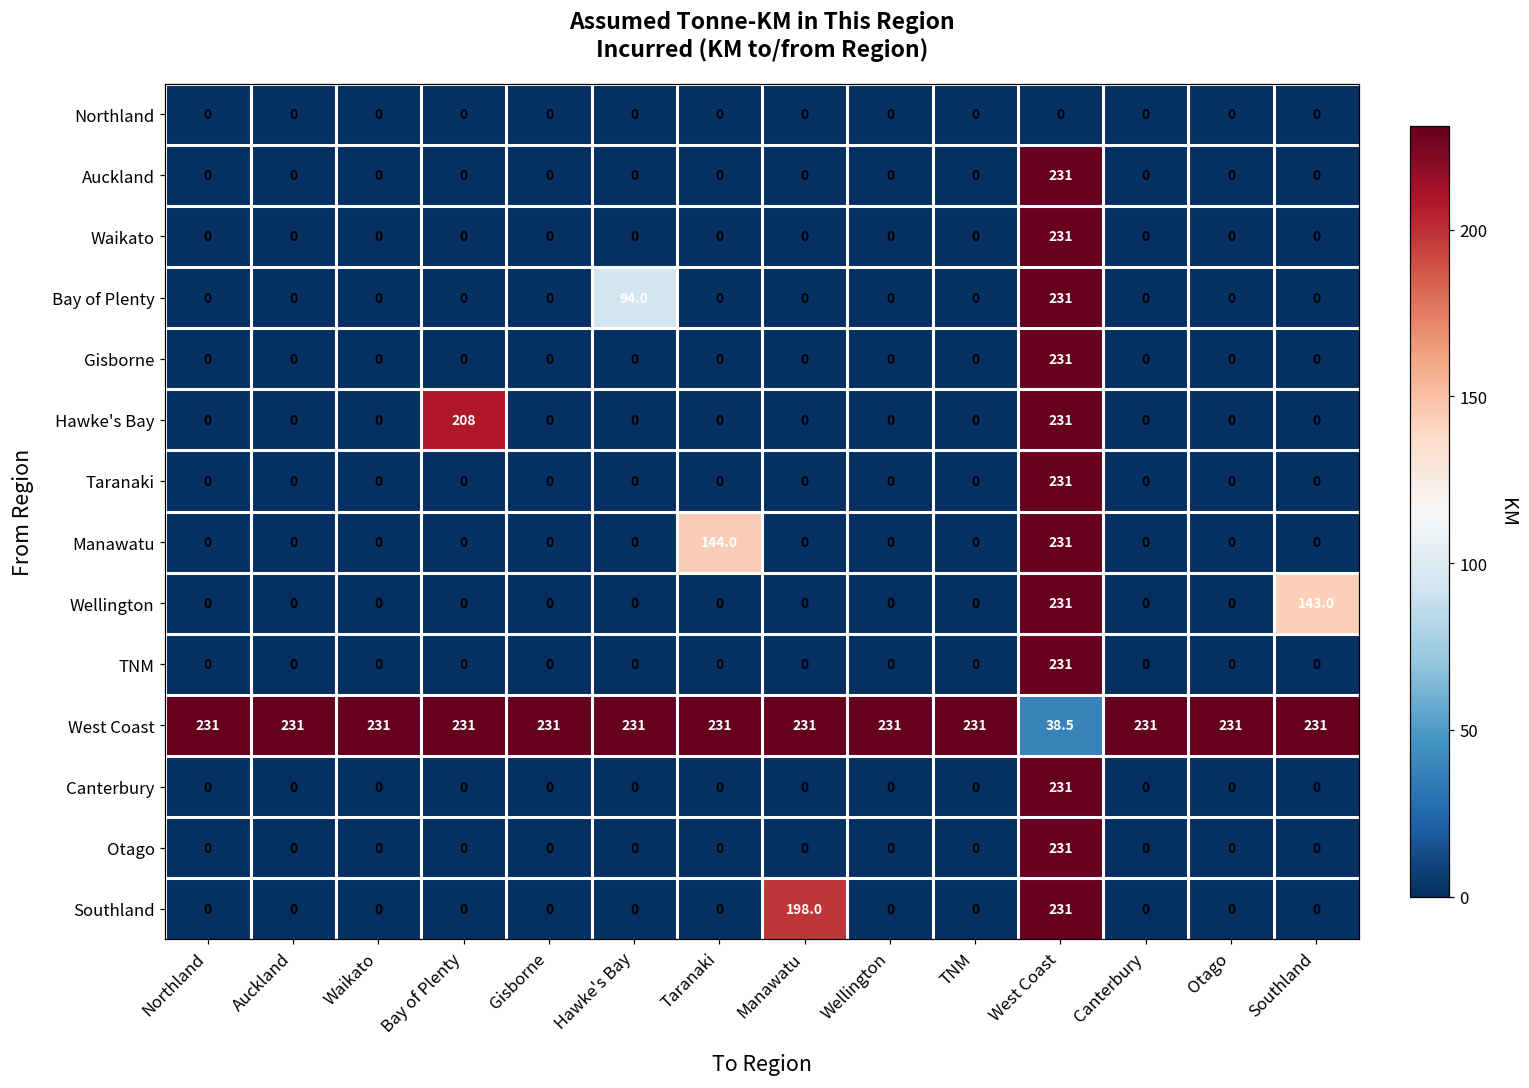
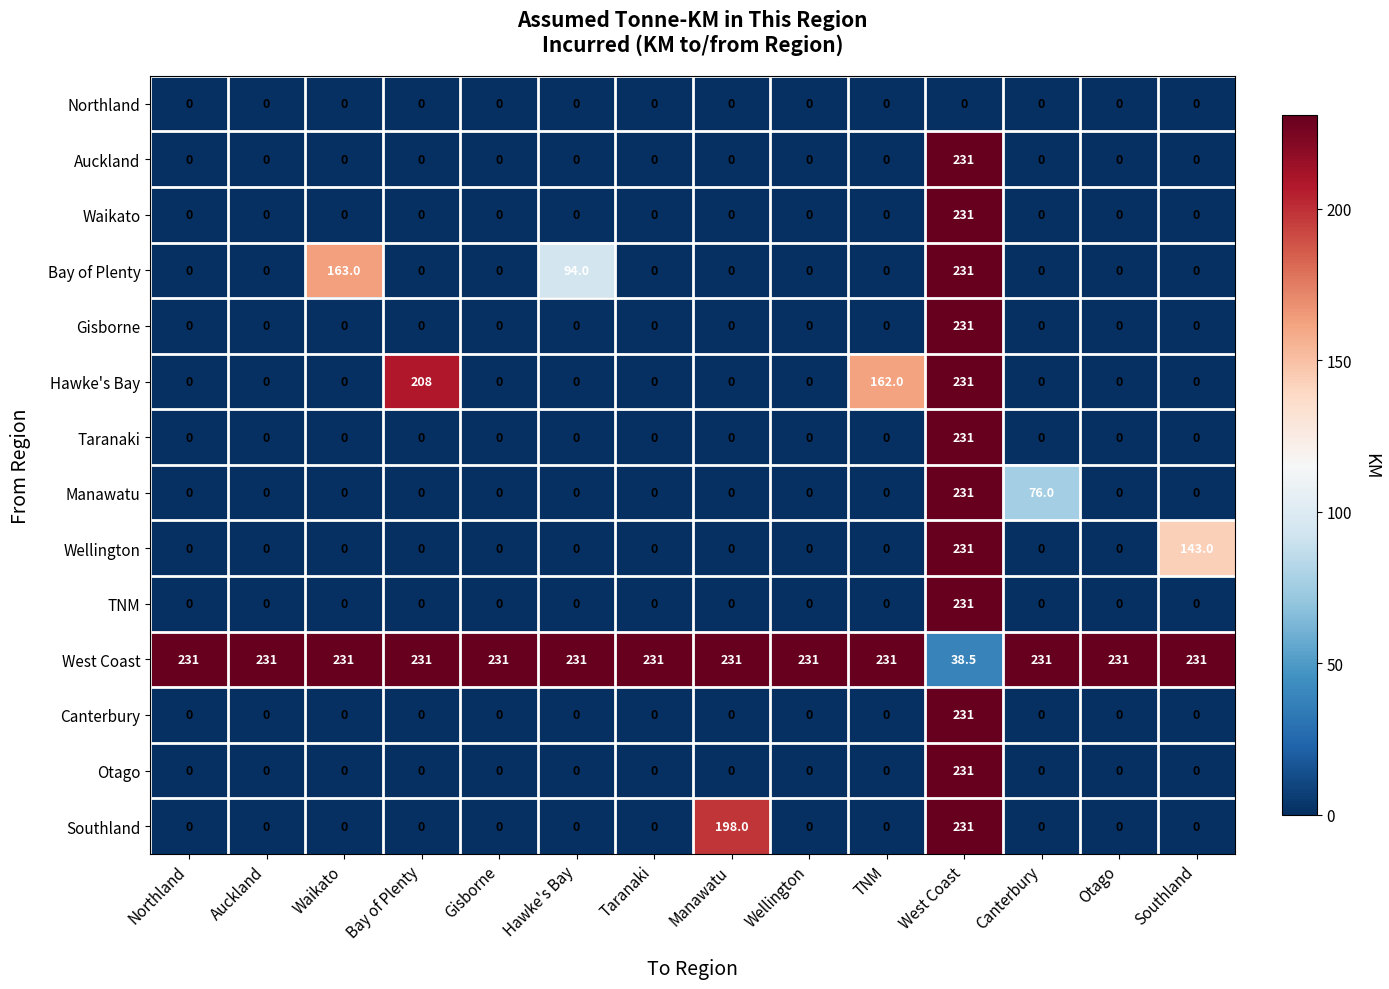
  {
    "Northland": {
      "Northland": 0,
      "Auckland": 0,
      "Waikato": 0,
      "Bay of Plenty": 0,
      "Gisborne": 0,
      "Hawke's Bay": 0,
      "Taranaki": 0,
      "Manawatu": 0,
      "Wellington": 0,
      "TNM": 0,
      "West Coast": 0,
      "Canterbury": 0,
      "Otago": 0,
      "Southland": 0
    },
    "Auckland": {
      "Northland": 0,
      "Auckland": 0,
      "Waikato": 0,
      "Bay of Plenty": 0,
      "Gisborne": 0,
      "Hawke's Bay": 0,
      "Taranaki": 0,
      "Manawatu": 0,
      "Wellington": 0,
      "TNM": 0,
      "West Coast": 231,
      "Canterbury": 0,
      "Otago": 0,
      "Southland": 0
    },
    "Waikato": {
      "Northland": 0,
      "Auckland": 0,
      "Waikato": 0,
      "Bay of Plenty": 0,
      "Gisborne": 0,
      "Hawke's Bay": 0,
      "Taranaki": 0,
      "Manawatu": 0,
      "Wellington": 0,
      "TNM": 0,
      "West Coast": 231,
      "Canterbury": 0,
      "Otago": 0,
      "Southland": 0
    },
    "Bay of Plenty": {
      "Northland": 0,
      "Auckland": 0,
-     "Waikato": 0,
+     "Waikato": 163.0,
      "Bay of Plenty": 0,
      "Gisborne": 0,
      "Taranaki": 0,
      "Manawatu": 0,
      "Wellington": 0,
      "TNM": 0,
      "West Coast": 231,
      "Canterbury": 0,
      "Otago": 0,
      "Southland": 0
    },
    "Gisborne": {
      "Northland": 0,
      "Auckland": 0,
      "Waikato": 0,
      "Bay of Plenty": 0,
      "Gisborne": 0,
      "Hawke's Bay": 0,
      "Taranaki": 0,
      "Manawatu": 0,
      "Wellington": 0,
      "TNM": 0,
      "West Coast": 231,
      "Canterbury": 0,
      "Otago": 0,
      "Southland": 0
    },
    "Hawke's Bay": {
      "Northland": 0,
      "Auckland": 0,
      "Waikato": 0,
      "Bay of Plenty": 208,
      "Gisborne": 0,
      "Hawke's Bay": 0,
      "Taranaki": 0,
      "Manawatu": 0,
      "Wellington": 0,
-     "TNM": 0,
+     "TNM": 162.0,
      "West Coast": 231,
      "Canterbury": 0,
      "Otago": 0,
      "Southland": 0
    },
    "Taranaki": {
      "Northland": 0,
      "Auckland": 0,
      "Waikato": 0,
      "Bay of Plenty": 0,
      "Gisborne": 0,
      "Hawke's Bay": 0,
      "Taranaki": 0,
      "Manawatu": 0,
      "Wellington": 0,
      "TNM": 0,
      "West Coast": 231,
      "Canterbury": 0,
      "Otago": 0,
      "Southland": 0
    },
    "Manawatu": {
      "Northland": 0,
      "Auckland": 0,
      "Waikato": 0,
      "Bay of Plenty": 0,
      "Gisborne": 0,
      "Hawke's Bay": 0,
-     "Taranaki": 144.0,
+     "Taranaki": 0,
      "Manawatu": 0,
      "Wellington": 0,
      "TNM": 0,
      "West Coast": 231,
-     "Canterbury": 0,
+     "Canterbury": 76.0,
      "Otago": 0,
      "Southland": 0
    },
    "Wellington": {
      "Northland": 0,
      "Auckland": 0,
      "Waikato": 0,
      "Bay of Plenty": 0,
      "Gisborne": 0,
      "Hawke's Bay": 0,
      "Taranaki": 0,
      "Manawatu": 0,
      "Wellington": 0,
      "TNM": 0,
      "West Coast": 231,
      "Canterbury": 0,
      "Otago": 0,
      "Southland": 143.0
    },
    "TNM": {
      "Northland": 0,
      "Auckland": 0,
      "Waikato": 0,
      "Bay of Plenty": 0,
      "Gisborne": 0,
      "Hawke's Bay": 0,
      "Taranaki": 0,
      "Manawatu": 0,
      "Wellington": 0,
      "TNM": 0,
      "West Coast": 231,
      "Canterbury": 0,
      "Otago": 0,
      "Southland": 0
    },
    "West Coast": {
      "Northland": 231,
      "Auckland": 231,
      "Waikato": 231,
      "Bay of Plenty": 231,
      "Gisborne": 231,
      "Hawke's Bay": 231,
      "Taranaki": 231,
      "Manawatu": 231,
      "Wellington": 231,
      "TNM": 231,
      "West Coast": 38.5,
      "Canterbury": 231,
      "Otago": 231,
      "Southland": 231
    },
    "Canterbury": {
      "Northland": 0,
      "Auckland": 0,
      "Waikato": 0,
      "Bay of Plenty": 0,
      "Gisborne": 0,
      "Hawke's Bay": 0,
      "Taranaki": 0,
      "Manawatu": 0,
      "Wellington": 0,
      "TNM": 0,
      "West Coast": 231,
      "Canterbury": 0,
      "Otago": 0,
      "Southland": 0
    },
    "Otago": {
      "Northland": 0,
      "Auckland": 0,
      "Waikato": 0,
      "Bay of Plenty": 0,
      "Gisborne": 0,
      "Hawke's Bay": 0,
      "Taranaki": 0,
      "Manawatu": 0,
      "Wellington": 0,
      "TNM": 0,
      "West Coast": 231,
      "Canterbury": 0,
      "Otago": 0,
      "Southland": 0
    },
    "Southland": {
      "Northland": 0,
      "Auckland": 0,
      "Waikato": 0,
      "Bay of Plenty": 0,
      "Gisborne": 0,
      "Hawke's Bay": 0,
      "Taranaki": 0,
      "Manawatu": 198.0,
      "Wellington": 0,
      "TNM": 0,
      "West Coast": 231,
      "Canterbury": 0,
      "Otago": 0,
      "Southland": 0
    }
  }
